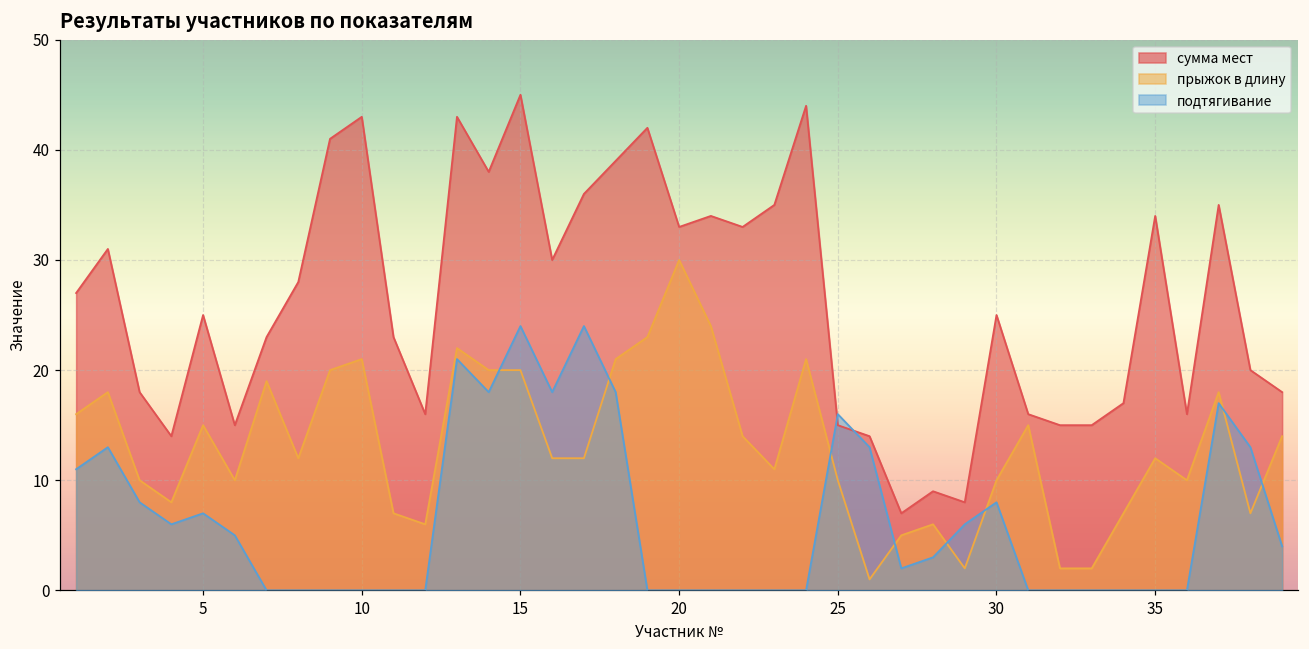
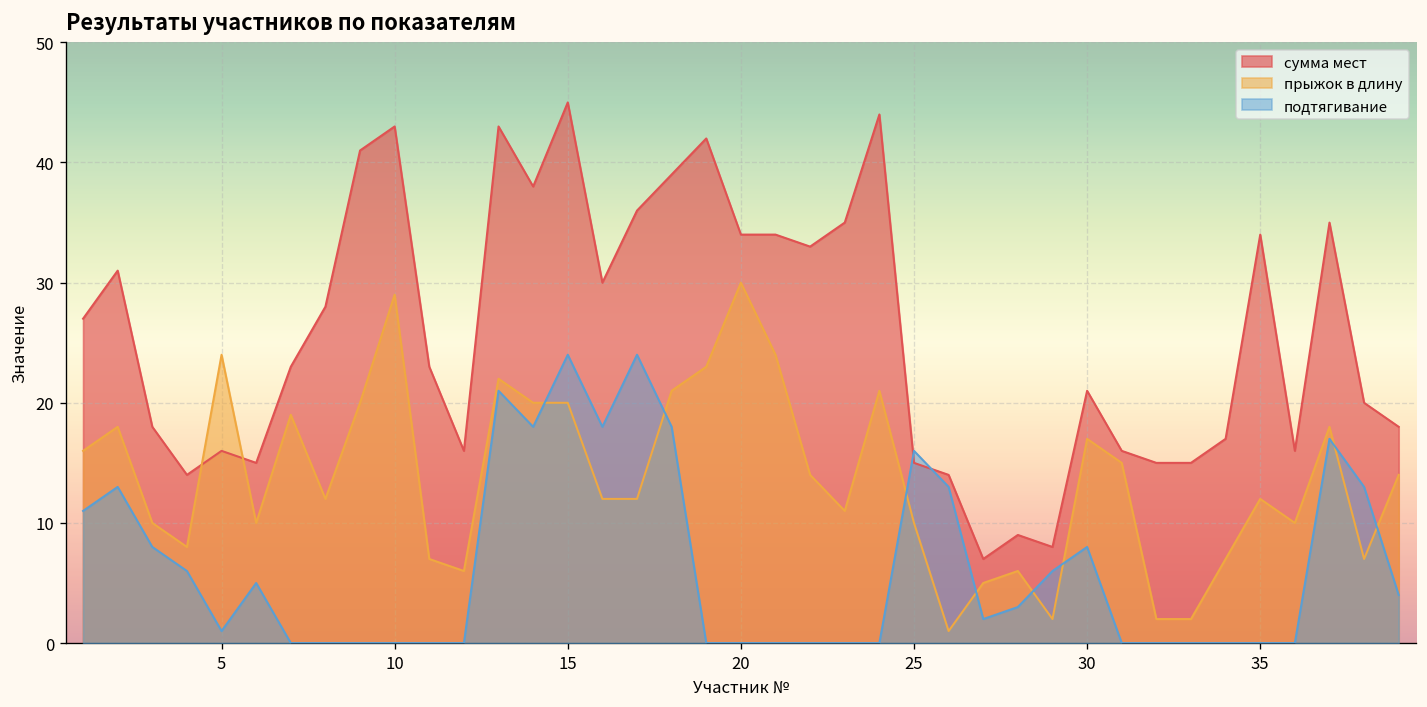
  {
    "сумма мест": {
-     "5": 25,
+     "5": 16,
      "10": 43,
      "15": 45,
-     "20": 33,
+     "20": 34,
      "25": 15,
-     "30": 25,
+     "30": 21,
      "35": 34
    },
    "прыжок в длину": {
-     "5": 15,
-     "10": 21,
+     "5": 24,
+     "10": 29,
      "15": 20,
      "20": 30,
      "25": 10,
-     "30": 10,
+     "30": 17,
      "35": 12
    },
    "подтягивание": {
-     "5": 7,
+     "5": 1,
      "10": 0,
      "15": 24,
      "20": 0,
      "25": 16,
      "30": 8,
      "35": 0
    }
  }
